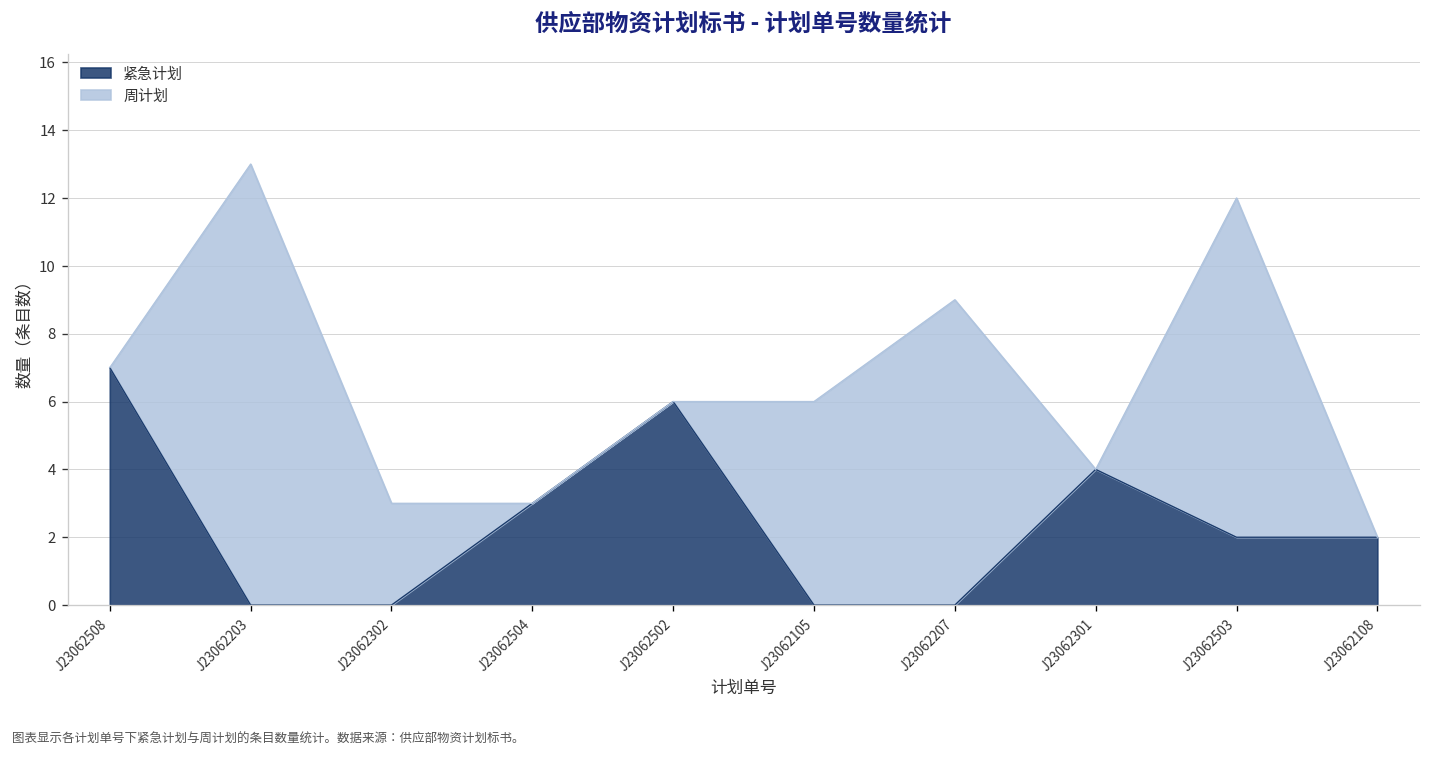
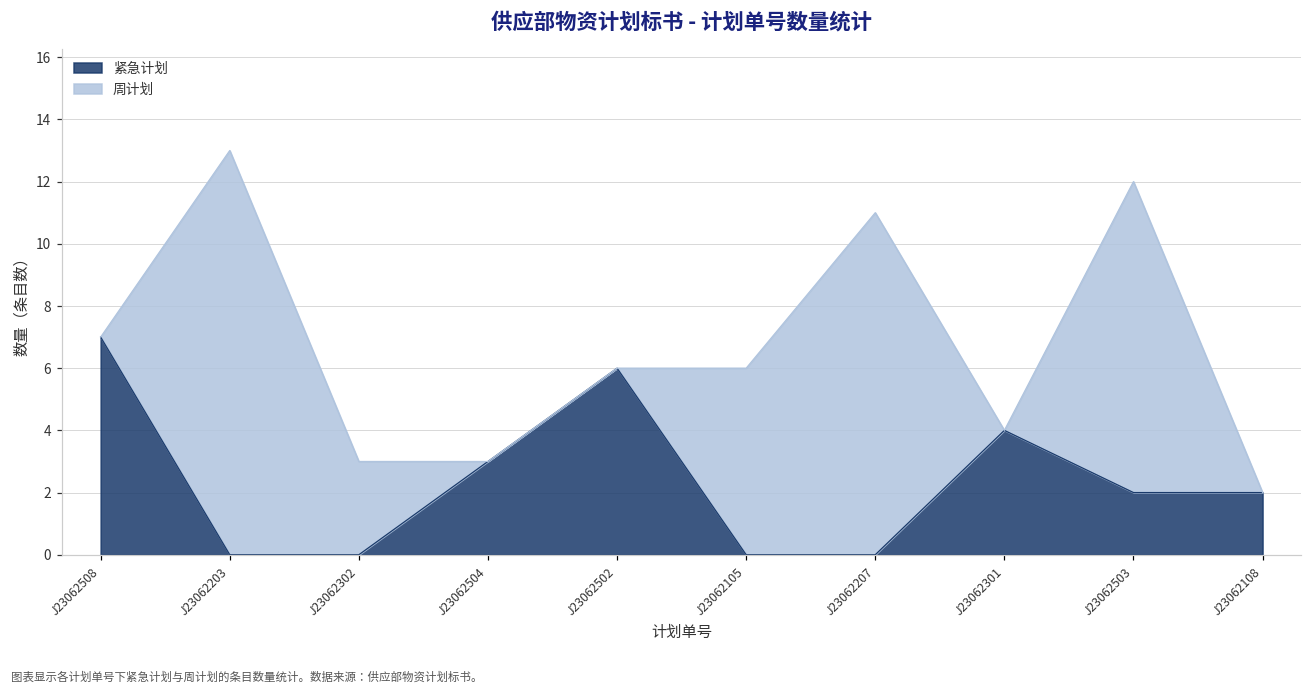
  {
    "紧急计划": {
      "J23062203": 0,
      "J23062302": 0,
      "J23062105": 0,
      "J23062207": 0,
      "J23062503": 2
    },
    "周计划": {
      "J23062203": 13,
      "J23062302": 3,
      "J23062105": 6,
-     "J23062207": 9,
+     "J23062207": 11,
      "J23062503": 12
    }
  }
